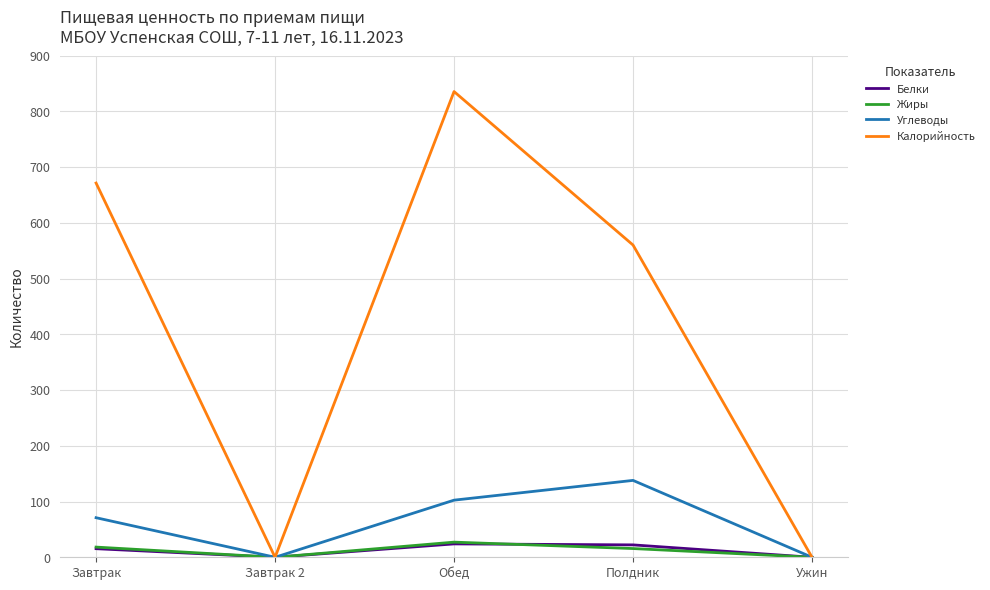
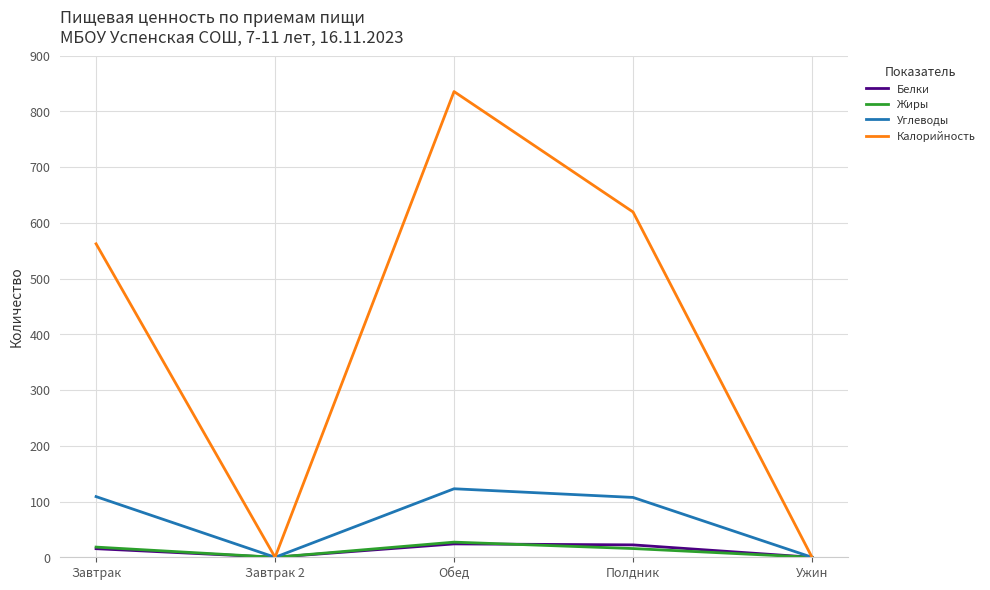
  {
    "Белки": {
      "Полдник": 20
    },
    "Жиры": {
      "Полдник": 20
    },
    "Углеводы": {
-     "Завтрак": 70,
-     "Обед": 100,
-     "Полдник": 140
+     "Завтрак": 110,
+     "Обед": 120,
+     "Полдник": 110
    },
    "Калорийность": {
-     "Завтрак": 670,
+     "Завтрак": 560,
      "Обед": 840,
-     "Полдник": 560
+     "Полдник": 620
    }
  }
